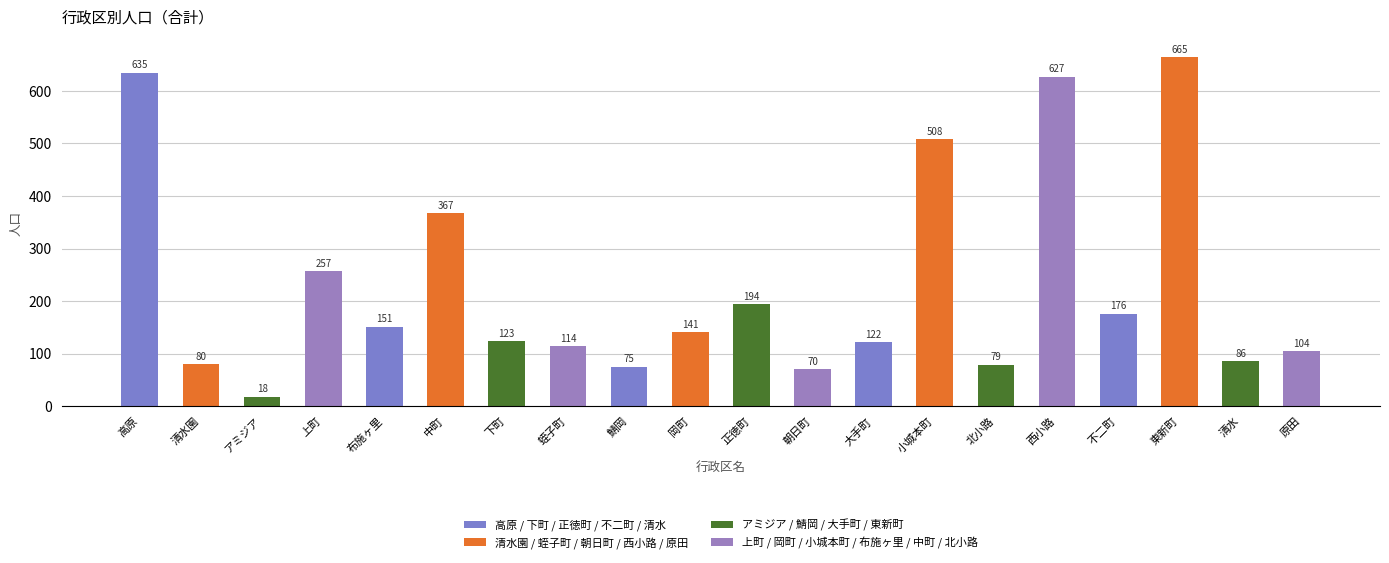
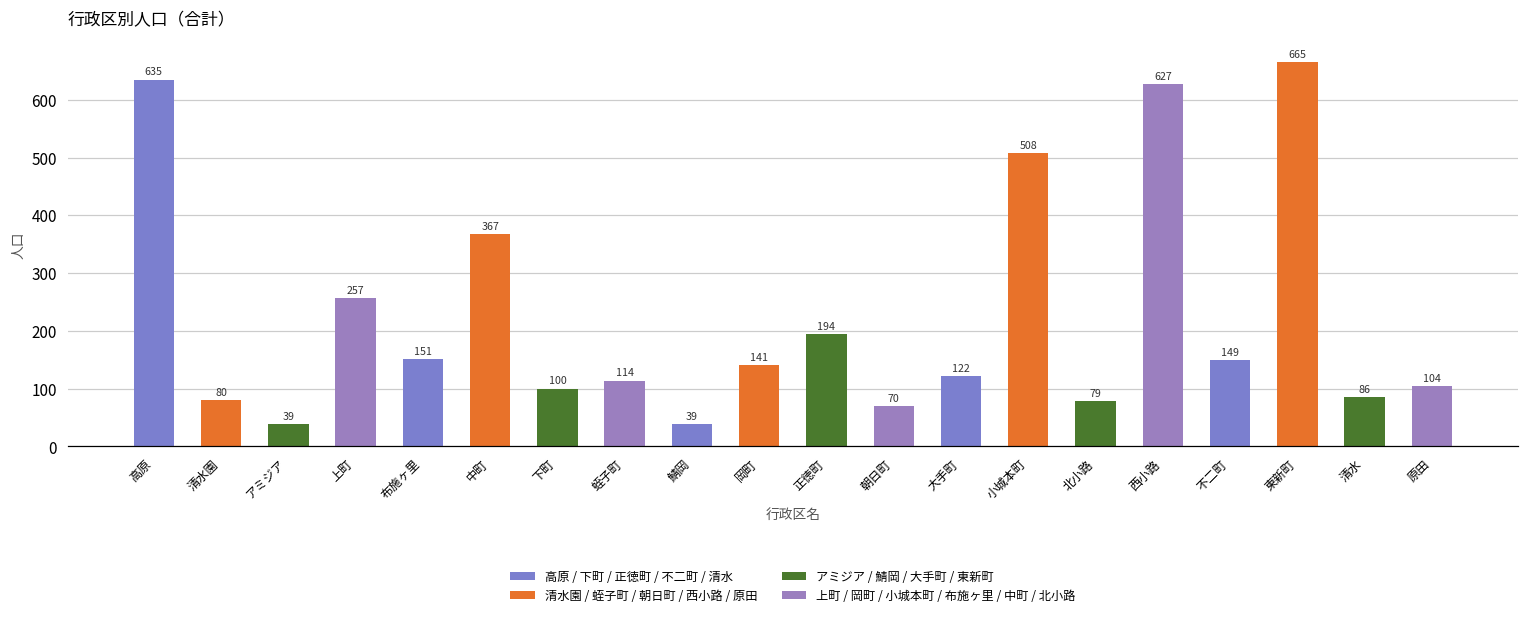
  {
    "高原": 635,
    "清水園": 80,
-   "アミジア": 18,
+   "アミジア": 39,
    "上町": 257,
    "布施ヶ里": 151,
    "中町": 367,
-   "下町": 123,
+   "下町": 100,
    "蛭子町": 114,
-   "鯖岡": 75,
+   "鯖岡": 39,
    "岡町": 141,
    "正徳町": 194,
    "朝日町": 70,
    "大手町": 122,
    "小城本町": 508,
    "北小路": 79,
    "西小路": 627,
-   "不二町": 176,
+   "不二町": 149,
    "東新町": 665,
    "清水": 86,
    "原田": 104
  }
